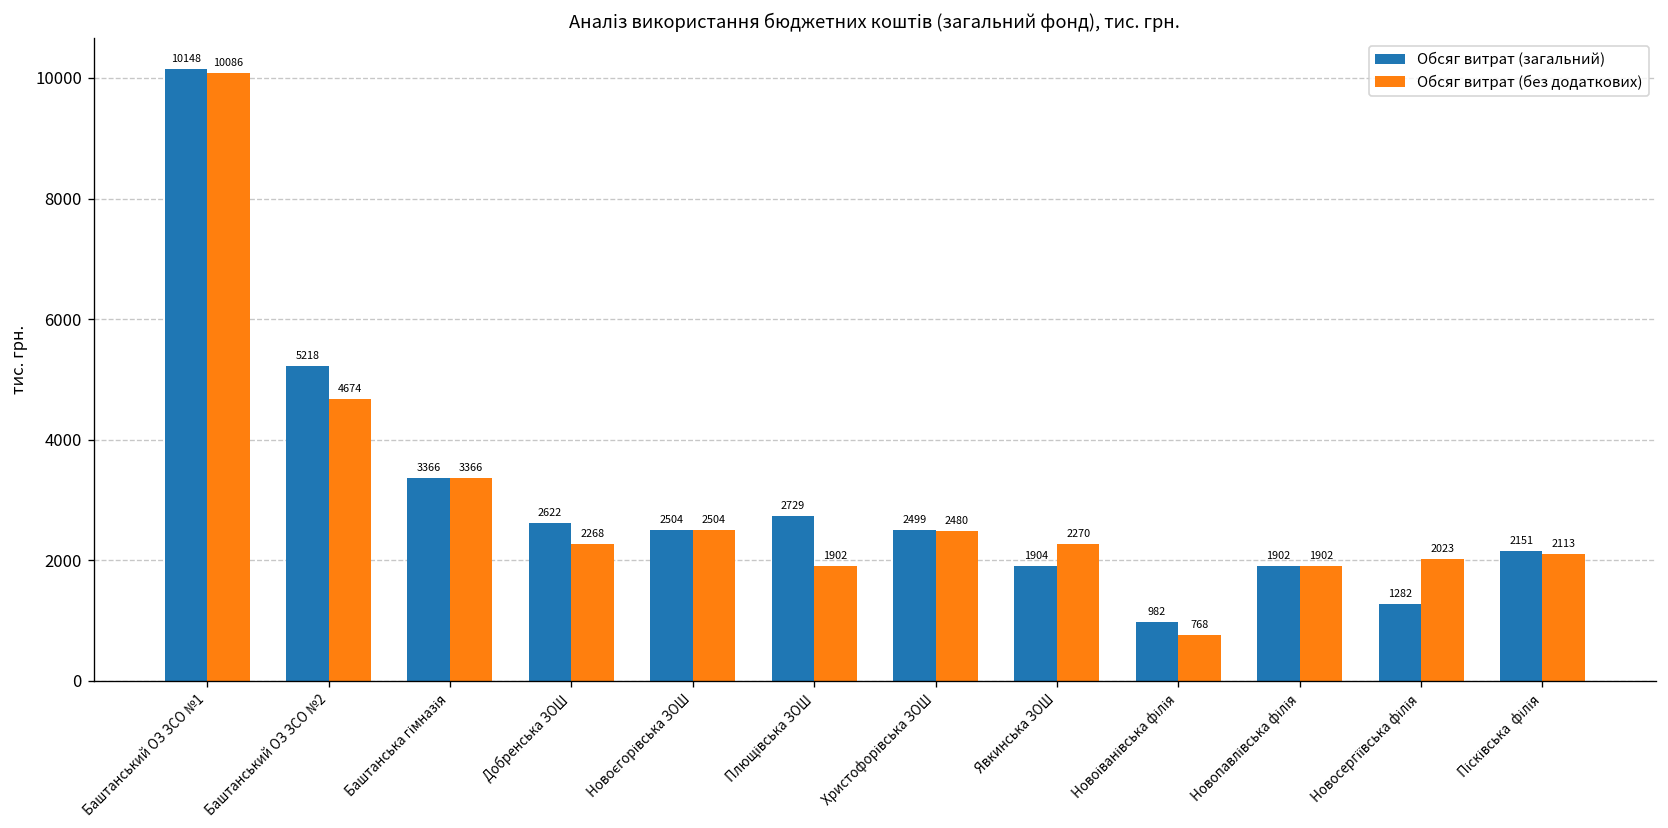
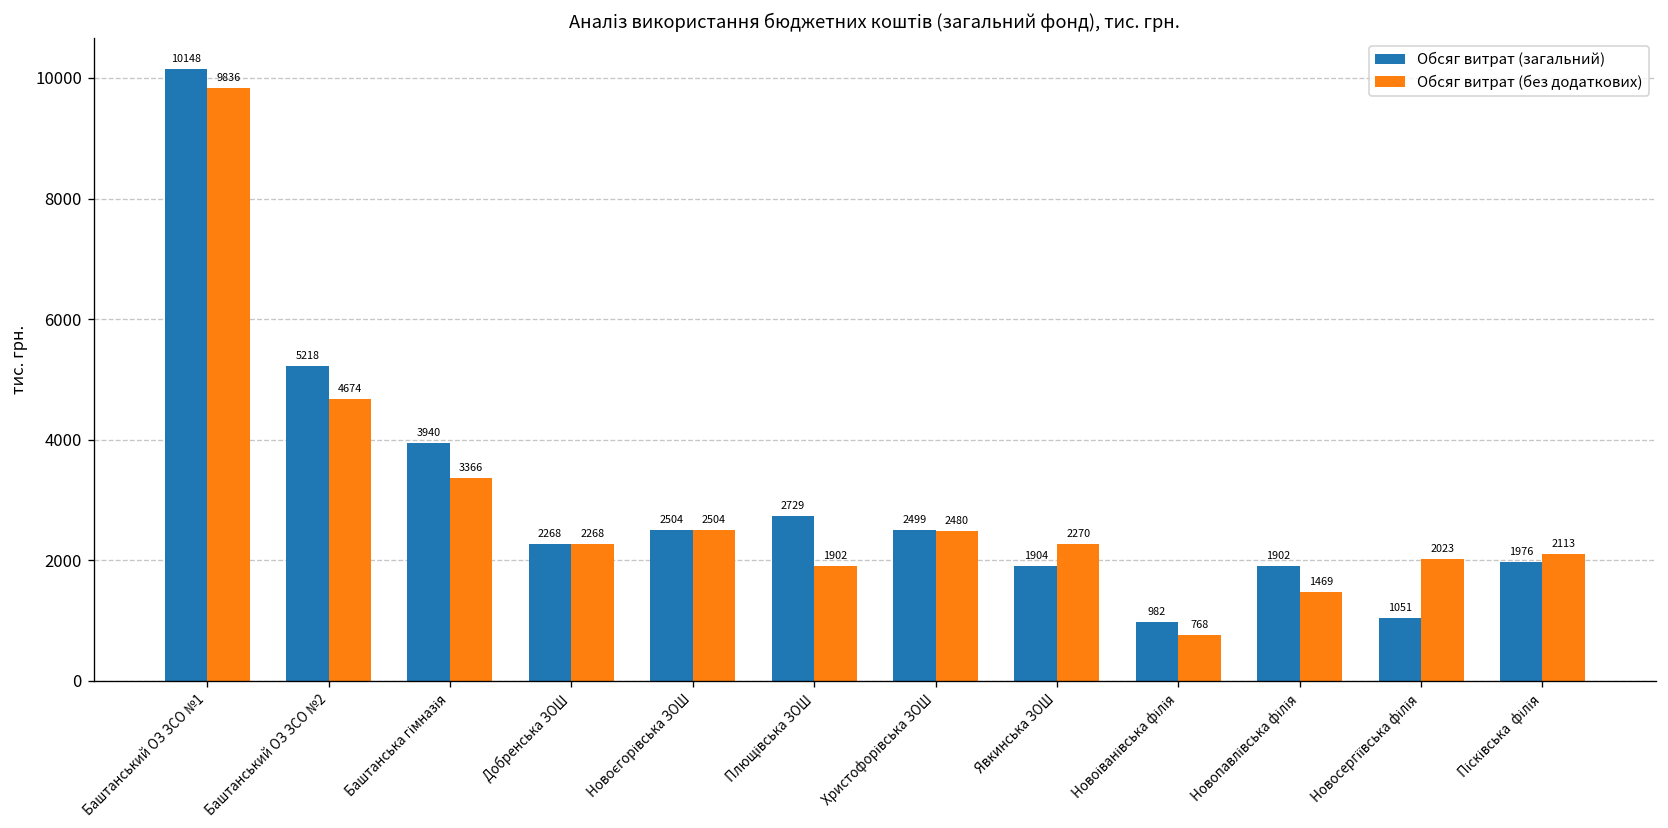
  {
    "Обсяг витрат (загальний)": {
      "Баштанський ОЗ ЗСО №1": 10148,
      "Баштанський ОЗ ЗСО №2": 5218,
-     "Баштанська гімназія": 3366,
-     "Добренська ЗОШ": 2622,
+     "Баштанська гімназія": 3940,
+     "Добренська ЗОШ": 2268,
      "Новоєгорівська ЗОШ": 2504,
      "Плющівська ЗОШ": 2729,
      "Христофорівська ЗОШ": 2499,
      "Явкинська ЗОШ": 1904,
      "Новоіванівська філія": 982,
      "Новопавлівська філія": 1902,
-     "Новосергіївська філія": 1282,
-     "Пісківська філія": 2151
+     "Новосергіївська філія": 1051,
+     "Пісківська філія": 1976
    },
    "Обсяг витрат (без додаткових)": {
-     "Баштанський ОЗ ЗСО №1": 10086,
+     "Баштанський ОЗ ЗСО №1": 9836,
      "Баштанський ОЗ ЗСО №2": 4674,
      "Баштанська гімназія": 3366,
      "Добренська ЗОШ": 2268,
      "Новоєгорівська ЗОШ": 2504,
      "Плющівська ЗОШ": 1902,
      "Христофорівська ЗОШ": 2480,
      "Явкинська ЗОШ": 2270,
      "Новоіванівська філія": 768,
-     "Новопавлівська філія": 1902,
+     "Новопавлівська філія": 1469,
      "Новосергіївська філія": 2023,
      "Пісківська філія": 2113
    }
  }
